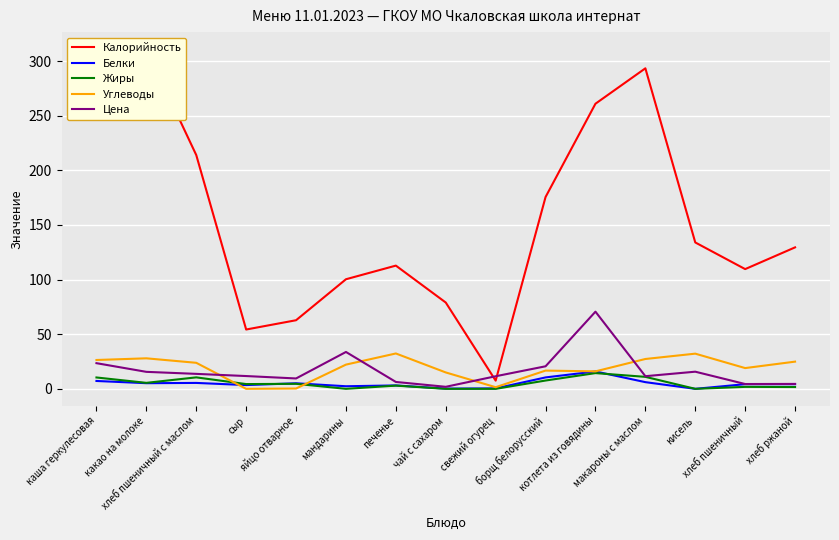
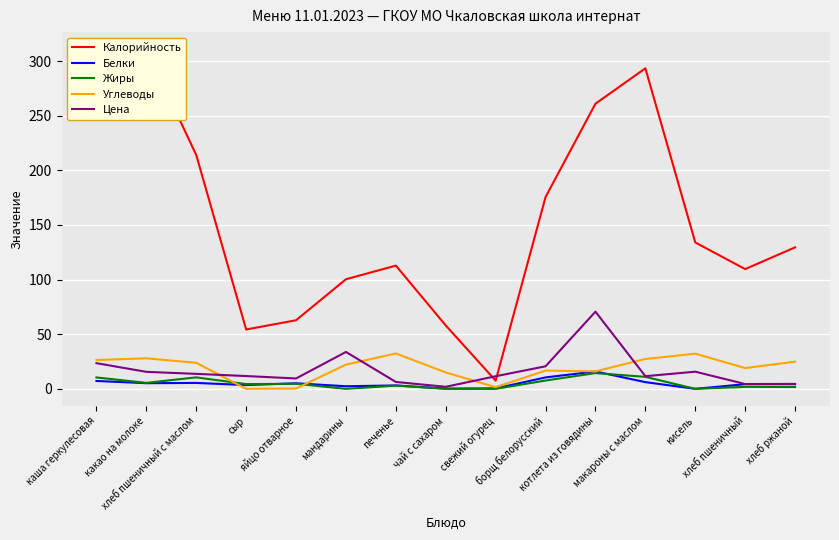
  {
    "Калорийность": {
      "хлеб пшеничный с маслом": 214,
      "сыр": 54,
      "яйцо отварное": 63,
      "мандарины": 100,
      "печенье": 113,
-     "чай с сахаром": 79,
+     "чай с сахаром": 58,
      "свежий огурец": 8,
      "борщ белорусский": 176,
      "котлета из говядины": 261,
      "макароны с маслом": 293,
      "кисель": 134,
      "хлеб пшеничный": 110,
      "хлеб ржаной": 130
    },
    "Белки": {
      "каша геркулесовая": 7,
      "хлеб пшеничный с маслом": 5,
      "мандарины": 2,
      "борщ белорусский": 10,
      "макароны с маслом": 6
    },
    "Жиры": {
      "каша геркулесовая": 10,
      "хлеб пшеничный с маслом": 11,
      "мандарины": 0,
      "борщ белорусский": 8,
      "хлеб пшеничный": 2,
      "хлеб ржаной": 2
    },
    "Углеводы": {
      "каша геркулесовая": 26,
      "какао на молоке": 28,
      "хлеб пшеничный с маслом": 24,
      "сыр": 0,
      "яйцо отварное": 0,
      "мандарины": 22,
      "печенье": 32,
      "чай с сахаром": 15,
      "борщ белорусский": 17,
      "макароны с маслом": 27,
      "кисель": 32,
      "хлеб пшеничный": 19,
      "хлеб ржаной": 25
    },
    "Цена": {
      "каша геркулесовая": 23,
      "какао на молоке": 16,
      "хлеб пшеничный с маслом": 14,
      "сыр": 12,
      "яйцо отварное": 10,
      "мандарины": 34,
      "печенье": 6,
      "свежий огурец": 12,
      "борщ белорусский": 21,
      "котлета из говядины": 71,
      "кисель": 16
    }
  }
